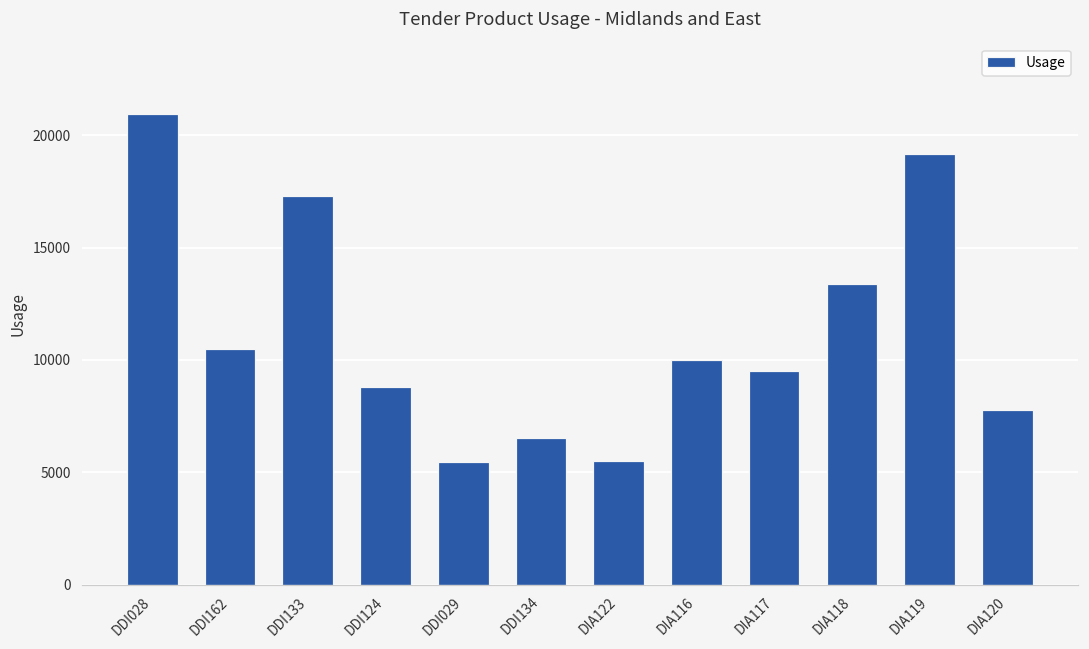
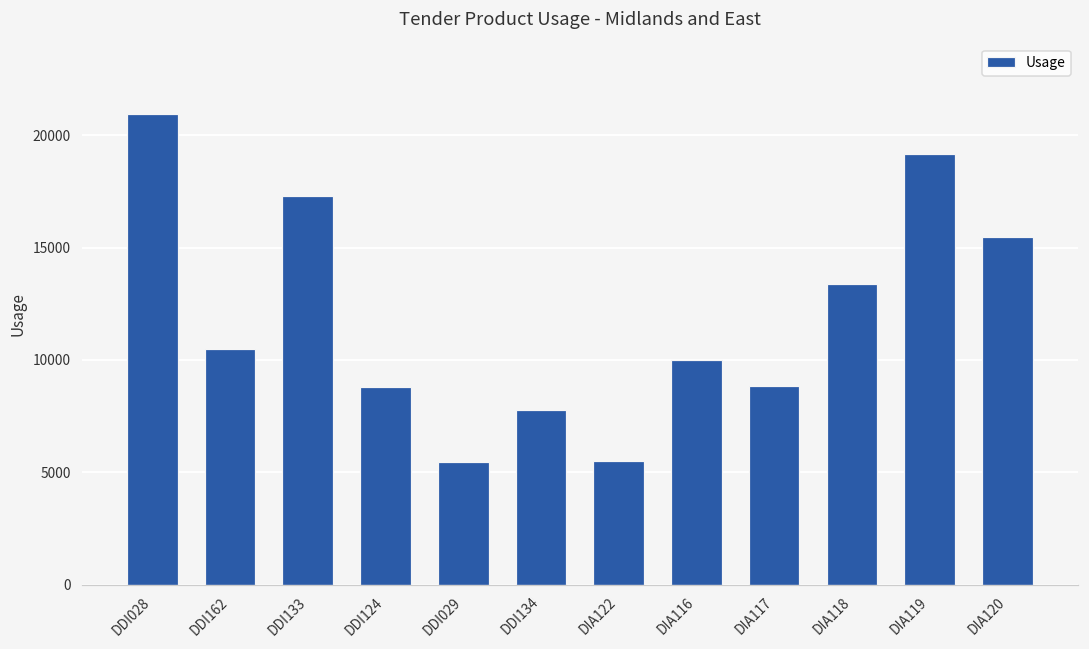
  {
    "DDI028": 20900,
    "DDI162": 10500,
    "DDI133": 17300,
    "DDI124": 8800,
    "DDI029": 5400,
-   "DDI134": 6500,
+   "DDI134": 7800,
    "DIA122": 5500,
    "DIA116": 10000,
-   "DIA117": 9500,
+   "DIA117": 8800,
    "DIA118": 13400,
    "DIA119": 19100,
-   "DIA120": 7800
+   "DIA120": 15500
  }
